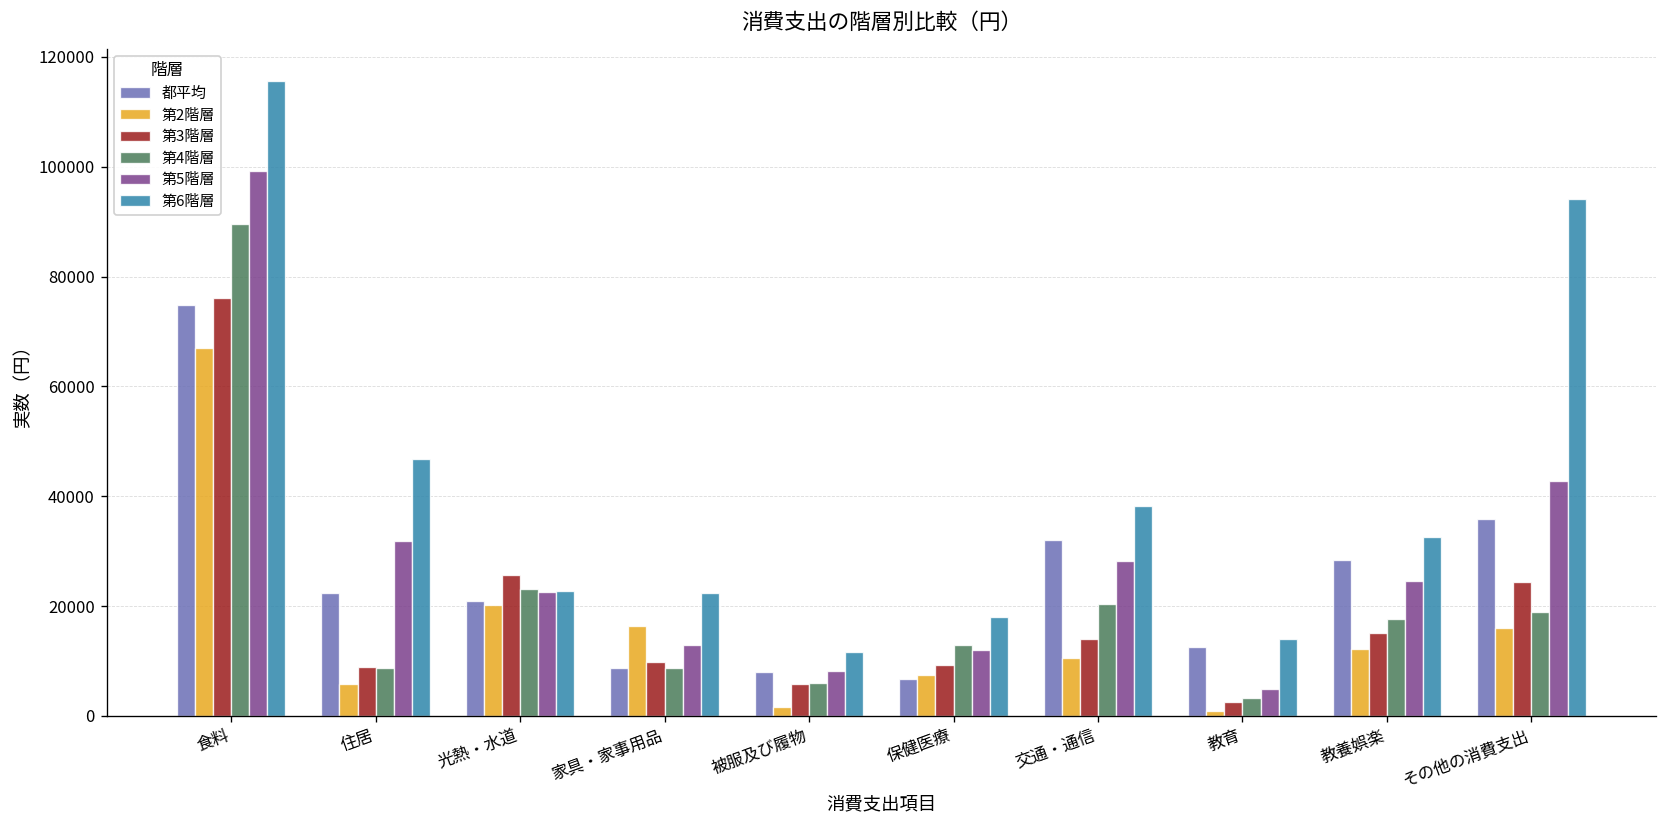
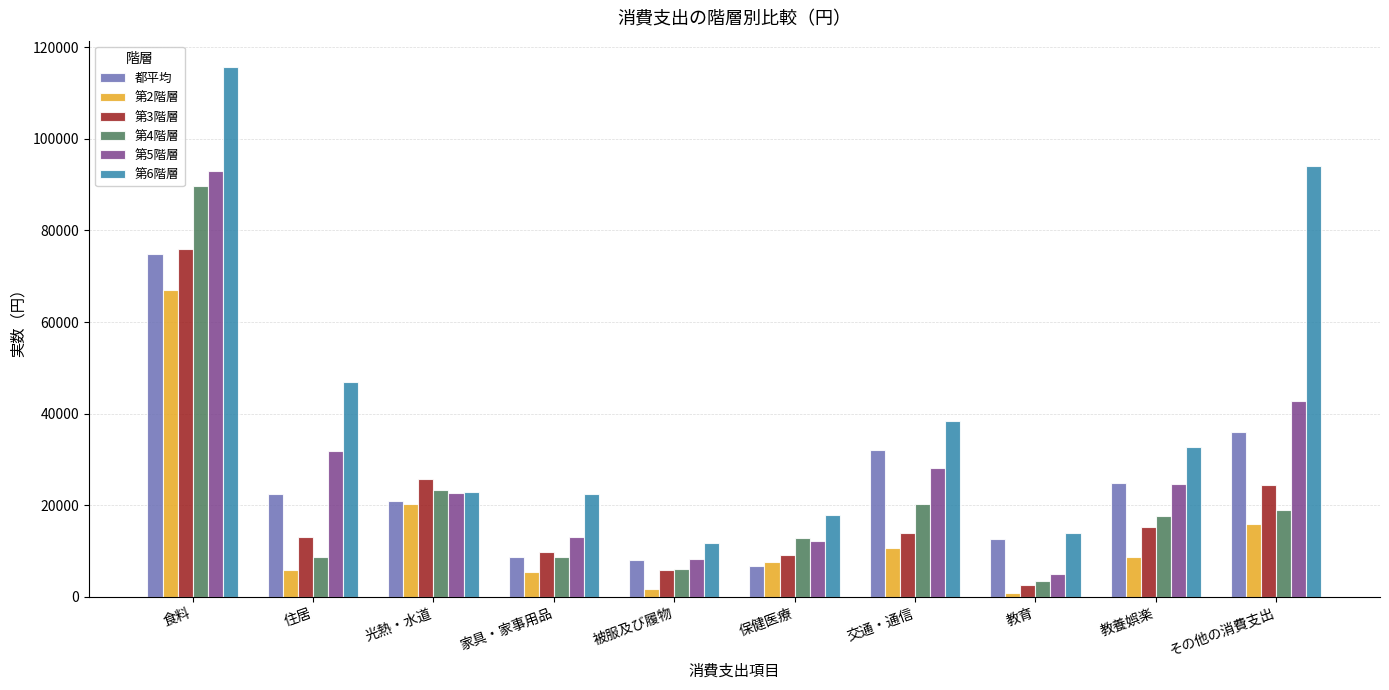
  {
    "都平均": {
      "食料": 75000,
      "住居": 22000,
      "光熱・水道": 21000,
      "家具・家事用品": 9000,
      "被服及び履物": 8000,
      "保健医療": 7000,
      "交通・通信": 32000,
      "教育": 13000,
-     "教養娯楽": 28000,
+     "教養娯楽": 25000,
      "その他の消費支出": 36000
    },
    "第2階層": {
      "食料": 67000,
      "住居": 6000,
      "光熱・水道": 20000,
-     "家具・家事用品": 16000,
+     "家具・家事用品": 5000,
      "被服及び履物": 2000,
      "保健医療": 7000,
      "交通・通信": 11000,
      "教育": 1000,
-     "教養娯楽": 12000,
+     "教養娯楽": 9000,
      "その他の消費支出": 16000
    },
    "第3階層": {
      "食料": 76000,
-     "住居": 9000,
+     "住居": 13000,
      "光熱・水道": 26000,
      "家具・家事用品": 10000,
      "被服及び履物": 6000,
      "保健医療": 9000,
      "交通・通信": 14000,
      "教育": 2000,
      "教養娯楽": 15000,
      "その他の消費支出": 24000
    },
    "第4階層": {
      "食料": 90000,
      "住居": 9000,
      "光熱・水道": 23000,
      "家具・家事用品": 9000,
      "被服及び履物": 6000,
      "保健医療": 13000,
      "交通・通信": 20000,
      "教育": 3000,
      "教養娯楽": 18000,
      "その他の消費支出": 19000
    },
    "第5階層": {
-     "食料": 99000,
+     "食料": 93000,
      "住居": 32000,
      "光熱・水道": 23000,
      "家具・家事用品": 13000,
      "被服及び履物": 8000,
      "保健医療": 12000,
      "交通・通信": 28000,
      "教育": 5000,
      "教養娯楽": 25000,
      "その他の消費支出": 43000
    },
    "第6階層": {
      "食料": 116000,
      "住居": 47000,
      "光熱・水道": 23000,
      "家具・家事用品": 22000,
      "被服及び履物": 12000,
      "保健医療": 18000,
      "交通・通信": 38000,
      "教育": 14000,
      "教養娯楽": 33000,
      "その他の消費支出": 94000
    }
  }
